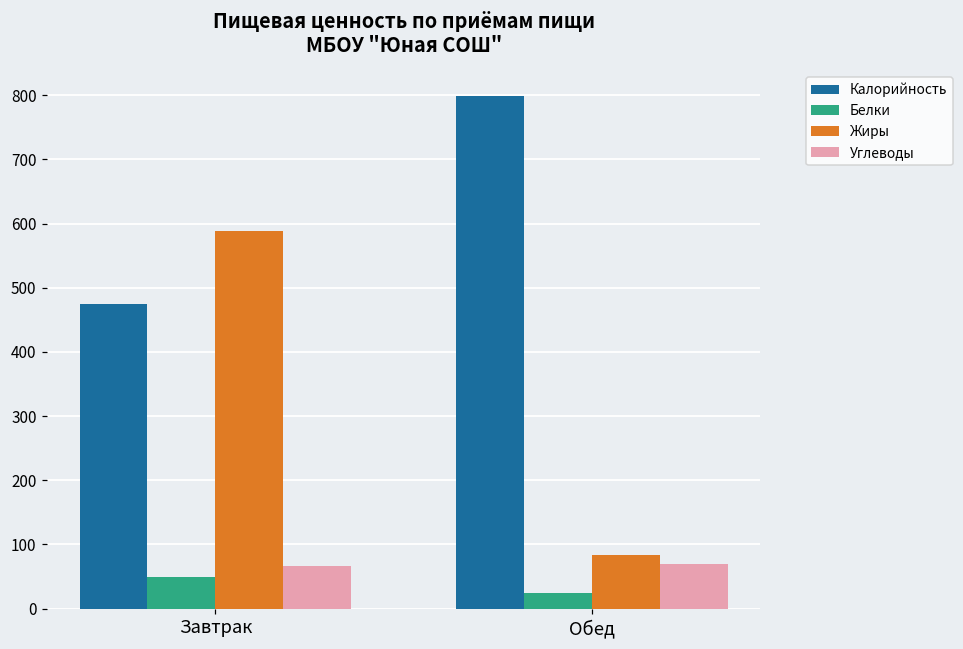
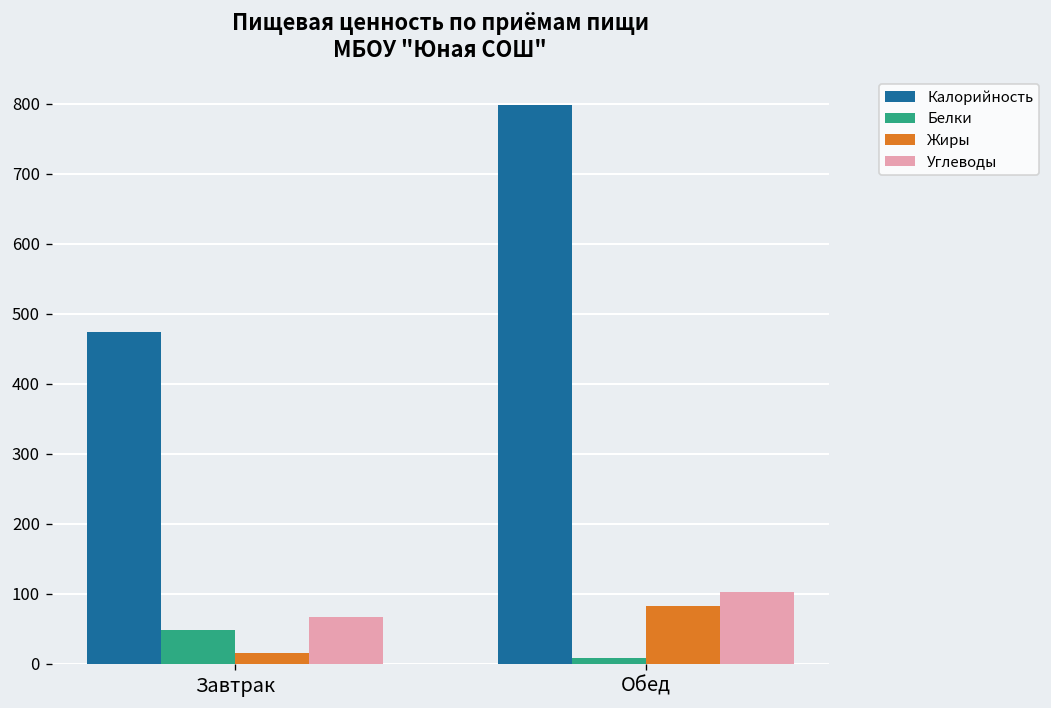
  {
    "Калорийность": {
      "Завтрак": 470,
      "Обед": 800
    },
    "Белки": {
      "Завтрак": 50,
-     "Обед": 30
+     "Обед": 10
    },
    "Жиры": {
-     "Завтрак": 590,
+     "Завтрак": 20,
      "Обед": 80
    },
    "Углеводы": {
      "Завтрак": 70,
-     "Обед": 70
+     "Обед": 100
    }
  }
